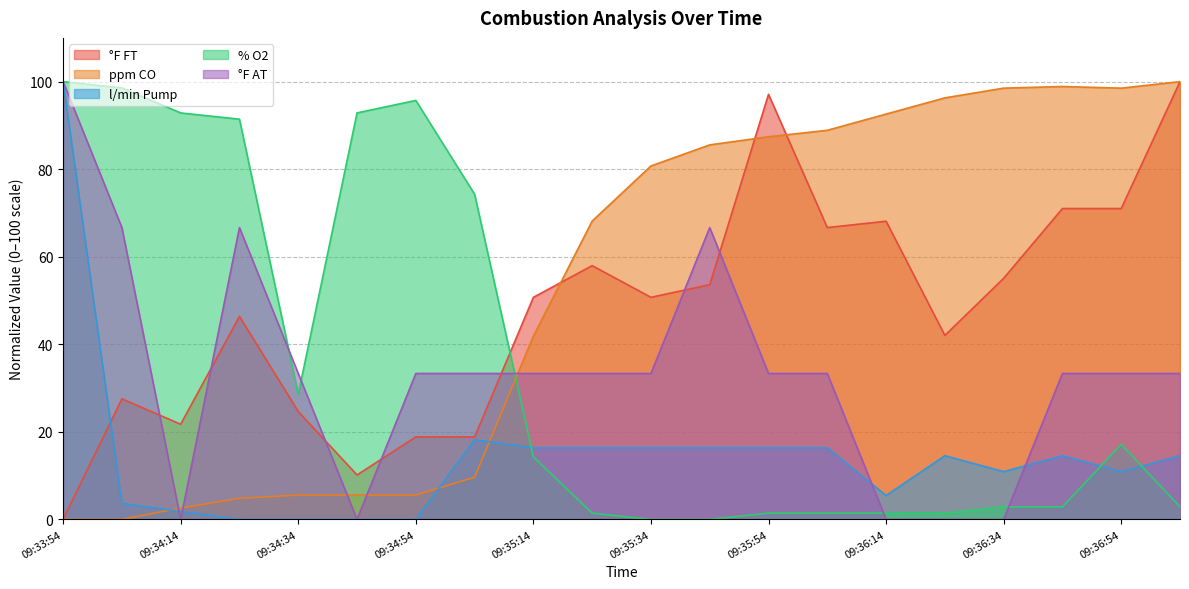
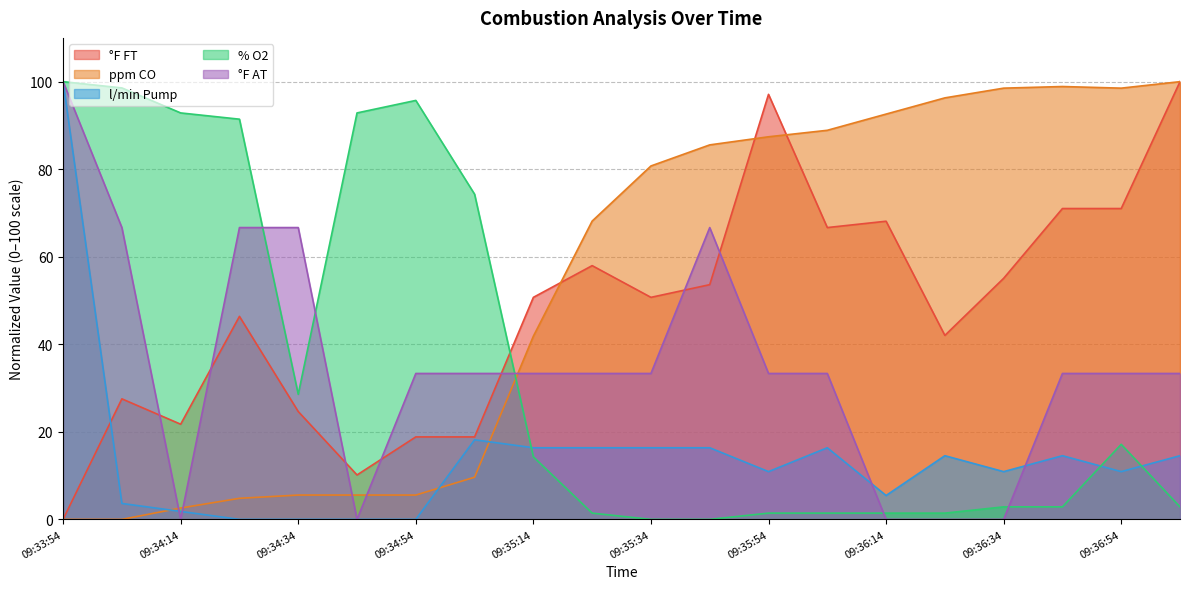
  {
    "l/min Pump": {
      "09:34:14": 2,
      "09:34:34": 0,
      "09:34:54": 0,
      "09:35:14": 16,
      "09:35:34": 16,
-     "09:35:54": 16,
+     "09:35:54": 11,
      "09:36:14": 5,
      "09:36:34": 11,
      "09:36:54": 11
    },
    "% O2": {
      "09:34:14": 93,
      "09:34:34": 29,
      "09:34:54": 96,
      "09:35:14": 14,
      "09:35:34": 0,
      "09:35:54": 1,
      "09:36:14": 1,
      "09:36:34": 3,
      "09:36:54": 17
    },
    "°F AT": {
      "09:34:14": 0,
-     "09:34:34": 33,
+     "09:34:34": 67,
      "09:34:54": 33,
      "09:35:14": 33,
      "09:35:34": 33,
      "09:35:54": 33,
      "09:36:14": 0,
      "09:36:34": 0,
      "09:36:54": 33
    }
  }
